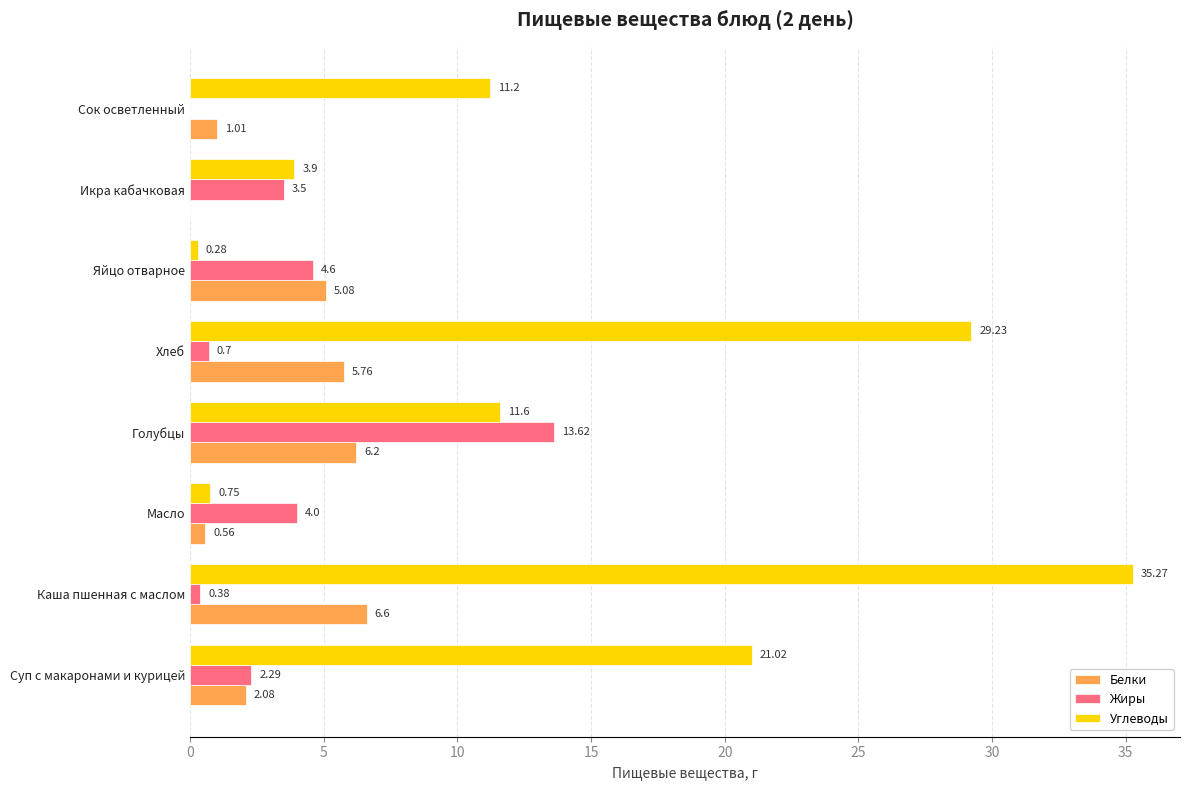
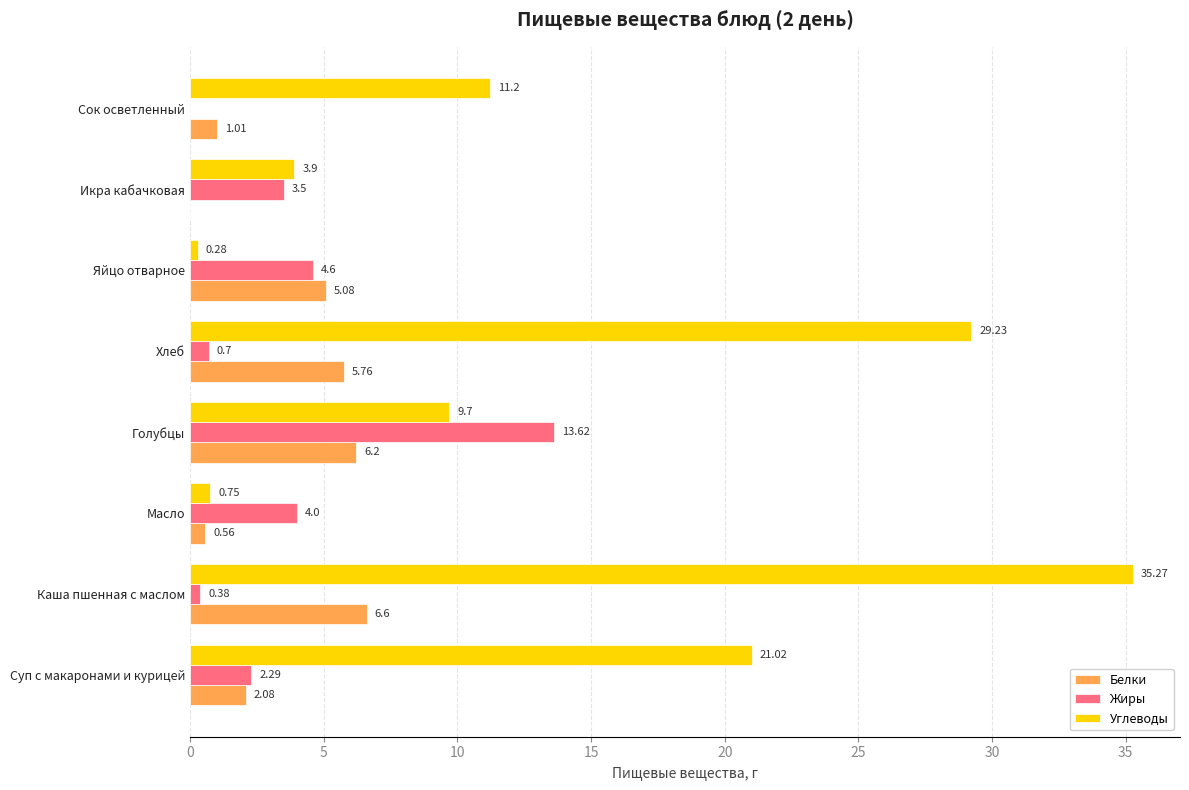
  {
    "Белки": {
      "Сок осветленный": 1.01,
      "Яйцо отварное": 5.08,
      "Хлеб": 5.76,
      "Голубцы": 6.2,
      "Масло": 0.56,
      "Каша пшенная с маслом": 6.6,
      "Суп с макаронами и курицей": 2.08
    },
    "Жиры": {
      "Икра кабачковая": 3.5,
      "Яйцо отварное": 4.6,
      "Хлеб": 0.7,
      "Голубцы": 13.62,
      "Масло": 4.0,
      "Каша пшенная с маслом": 0.38,
      "Суп с макаронами и курицей": 2.29
    },
    "Углеводы": {
      "Сок осветленный": 11.2,
      "Икра кабачковая": 3.9,
      "Яйцо отварное": 0.28,
      "Хлеб": 29.23,
-     "Голубцы": 11.6,
+     "Голубцы": 9.7,
      "Масло": 0.75,
      "Каша пшенная с маслом": 35.27,
      "Суп с макаронами и курицей": 21.02
    }
  }
